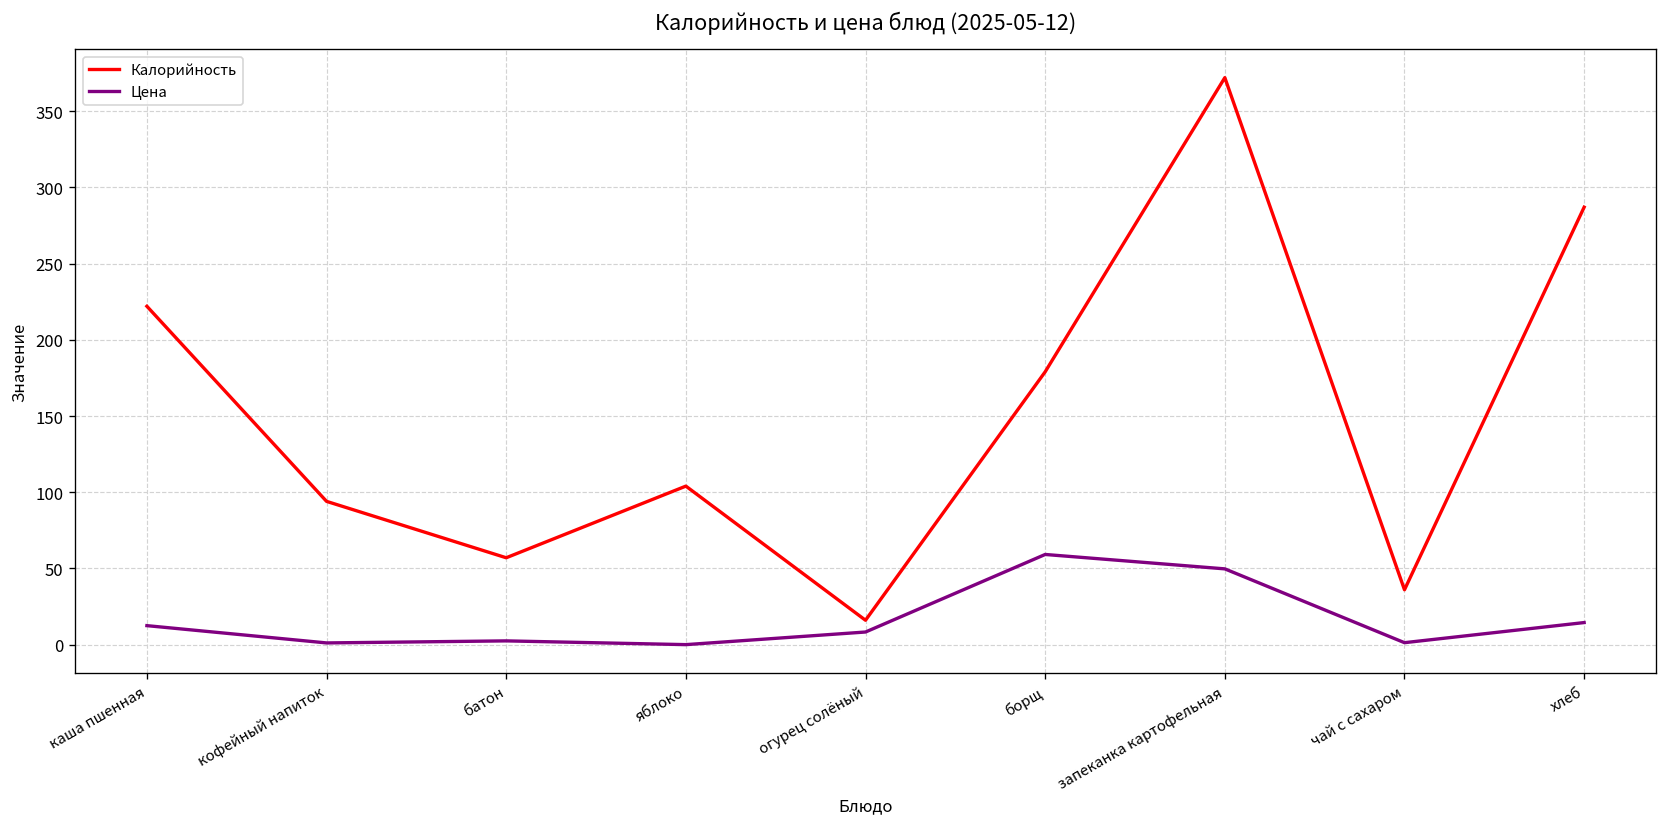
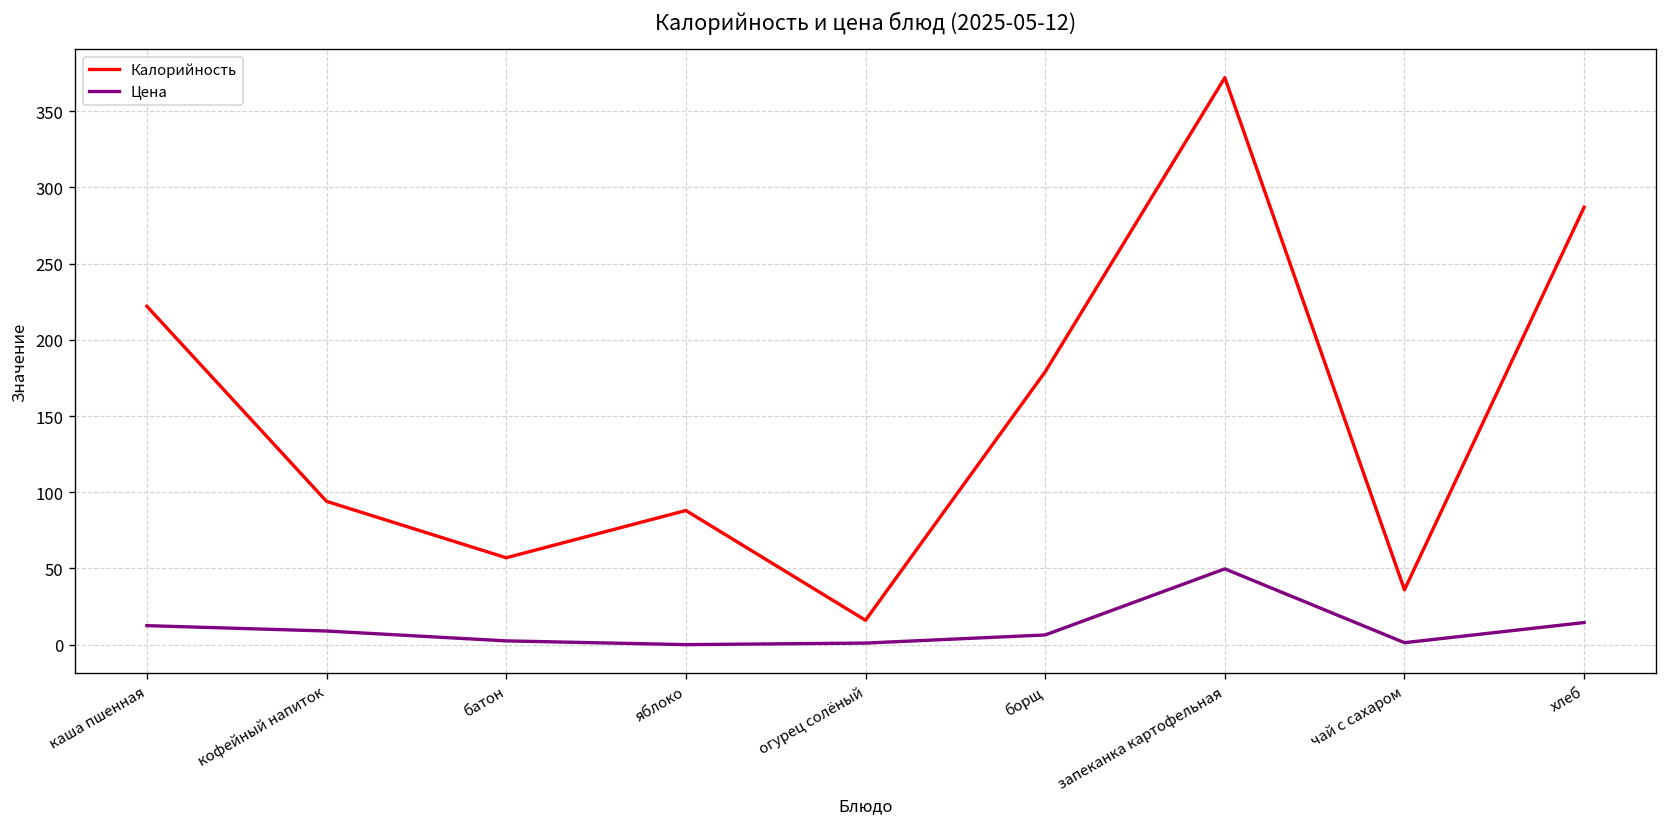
  {
    "Калорийность": {
      "каша пшенная": 222,
      "кофейный напиток": 94,
      "батон": 57,
-     "яблоко": 104,
+     "яблоко": 88,
      "огурец солёный": 16,
      "борщ": 179,
      "запеканка картофельная": 372,
      "чай с сахаром": 36,
      "хлеб": 287
    },
    "Цена": {
      "каша пшенная": 12,
-     "кофейный напиток": 1,
+     "кофейный напиток": 9,
      "батон": 2,
      "яблоко": 0,
-     "огурец солёный": 8,
-     "борщ": 59,
+     "огурец солёный": 1,
+     "борщ": 6,
      "запеканка картофельная": 50,
      "чай с сахаром": 1,
      "хлеб": 14
    }
  }
